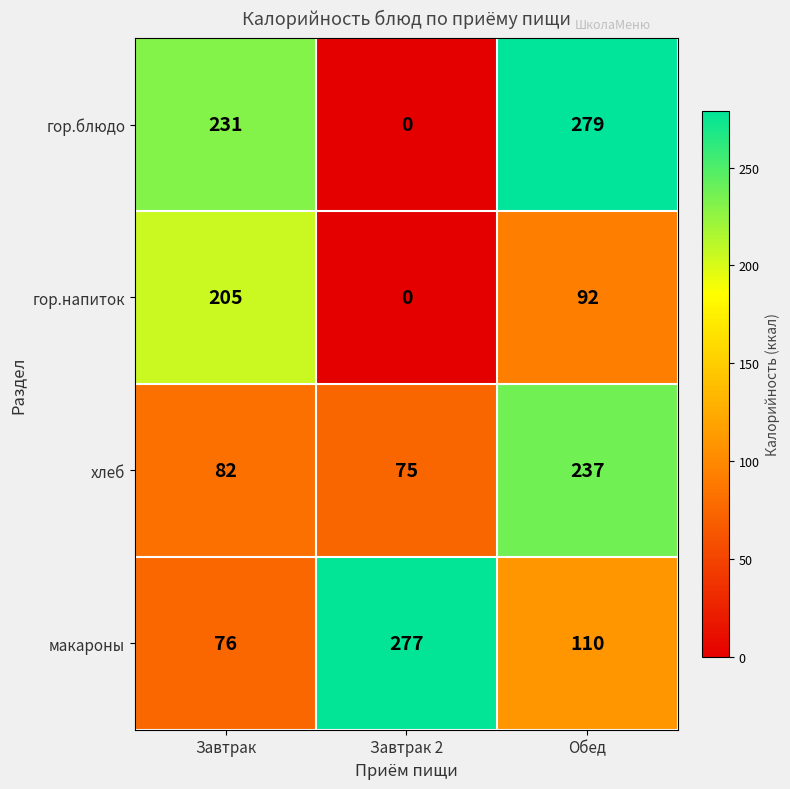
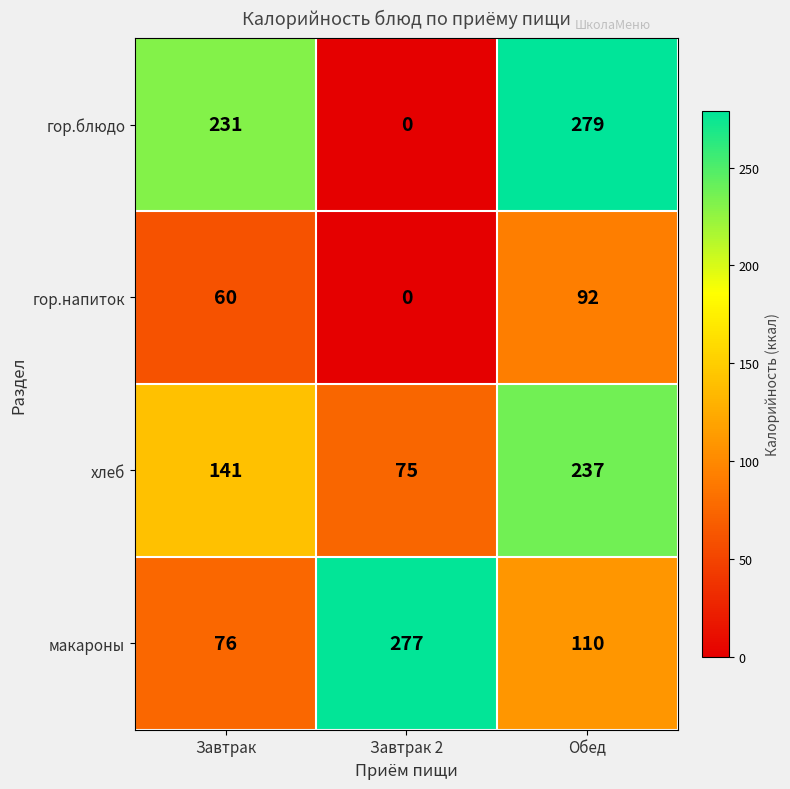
  {
    "гор.блюдо": {
      "Завтрак": 231,
      "Завтрак 2": 0,
      "Обед": 279
    },
    "гор.напиток": {
-     "Завтрак": 205,
+     "Завтрак": 60,
      "Завтрак 2": 0,
      "Обед": 92
    },
    "хлеб": {
-     "Завтрак": 82,
+     "Завтрак": 141,
      "Завтрак 2": 75,
      "Обед": 237
    },
    "макароны": {
      "Завтрак": 76,
      "Завтрак 2": 277,
      "Обед": 110
    }
  }
